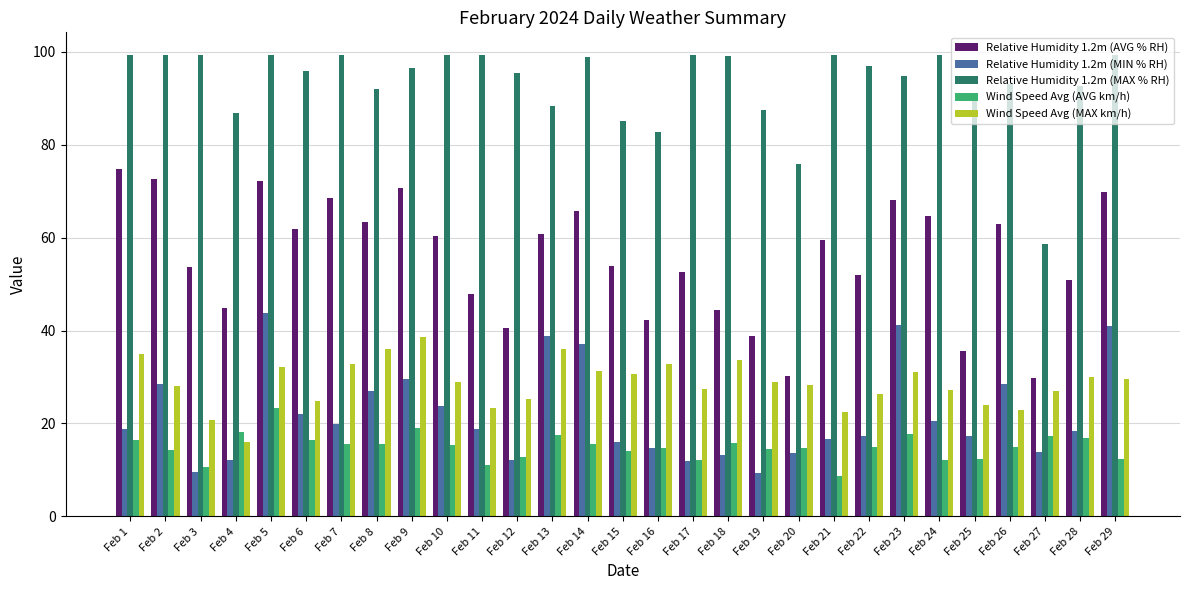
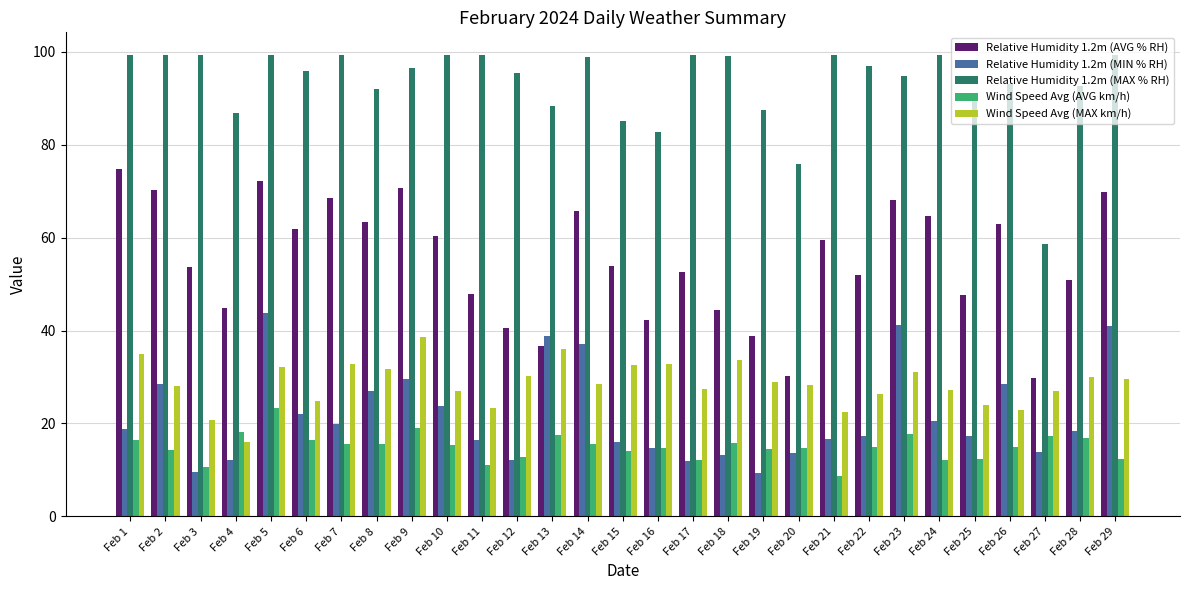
  {
    "Relative Humidity 1.2m (AVG % RH)": {
      "Feb 1": 75,
-     "Feb 2": 73,
+     "Feb 2": 70,
      "Feb 3": 54,
      "Feb 4": 45,
      "Feb 5": 72,
      "Feb 6": 62,
      "Feb 7": 69,
      "Feb 8": 63,
      "Feb 9": 71,
      "Feb 10": 60,
      "Feb 11": 48,
      "Feb 12": 41,
-     "Feb 13": 61,
+     "Feb 13": 37,
      "Feb 14": 66,
      "Feb 15": 54,
      "Feb 16": 42,
      "Feb 17": 53,
      "Feb 18": 44,
      "Feb 19": 39,
      "Feb 20": 30,
      "Feb 21": 60,
      "Feb 22": 52,
      "Feb 23": 68,
      "Feb 24": 65,
-     "Feb 25": 36,
+     "Feb 25": 48,
      "Feb 26": 63,
      "Feb 27": 30,
      "Feb 28": 51,
      "Feb 29": 70
    },
    "Relative Humidity 1.2m (MIN % RH)": {
      "Feb 1": 19,
      "Feb 2": 29,
      "Feb 3": 10,
      "Feb 4": 12,
      "Feb 5": 44,
      "Feb 6": 22,
      "Feb 7": 20,
      "Feb 8": 27,
      "Feb 9": 30,
      "Feb 10": 24,
-     "Feb 11": 19,
+     "Feb 11": 16,
      "Feb 12": 12,
      "Feb 13": 39,
      "Feb 14": 37,
      "Feb 15": 16,
      "Feb 16": 15,
      "Feb 17": 12,
      "Feb 18": 13,
      "Feb 19": 9,
      "Feb 20": 14,
      "Feb 21": 17,
      "Feb 22": 17,
      "Feb 23": 41,
      "Feb 24": 21,
      "Feb 25": 17,
      "Feb 26": 29,
      "Feb 27": 14,
      "Feb 28": 18,
      "Feb 29": 41
    },
    "Wind Speed Avg (MAX km/h)": {
      "Feb 1": 35,
      "Feb 2": 28,
      "Feb 3": 21,
      "Feb 4": 16,
      "Feb 5": 32,
      "Feb 6": 25,
      "Feb 7": 33,
-     "Feb 8": 36,
+     "Feb 8": 32,
      "Feb 9": 39,
-     "Feb 10": 29,
+     "Feb 10": 27,
      "Feb 11": 23,
-     "Feb 12": 25,
+     "Feb 12": 30,
      "Feb 13": 36,
-     "Feb 14": 31,
-     "Feb 15": 31,
+     "Feb 14": 29,
+     "Feb 15": 33,
      "Feb 16": 33,
      "Feb 17": 27,
      "Feb 18": 34,
      "Feb 19": 29,
      "Feb 20": 28,
      "Feb 21": 22,
      "Feb 22": 26,
      "Feb 23": 31,
      "Feb 24": 27,
      "Feb 25": 24,
      "Feb 26": 23,
      "Feb 27": 27,
      "Feb 28": 30,
      "Feb 29": 30
    }
  }
